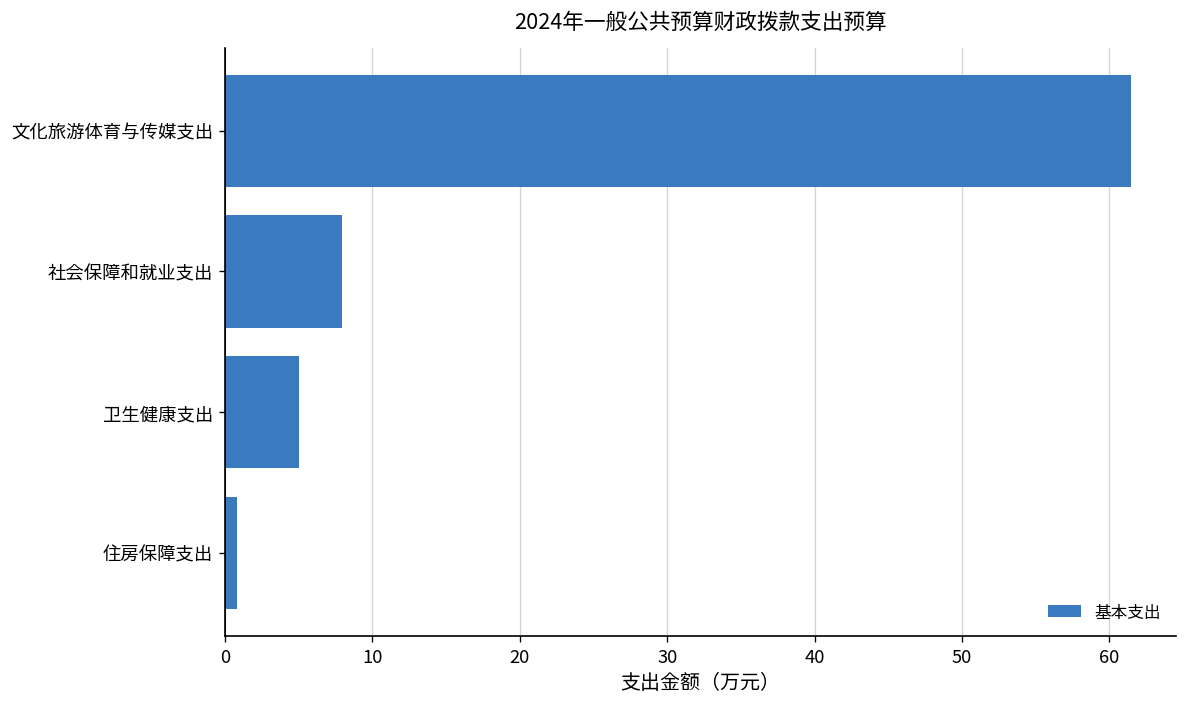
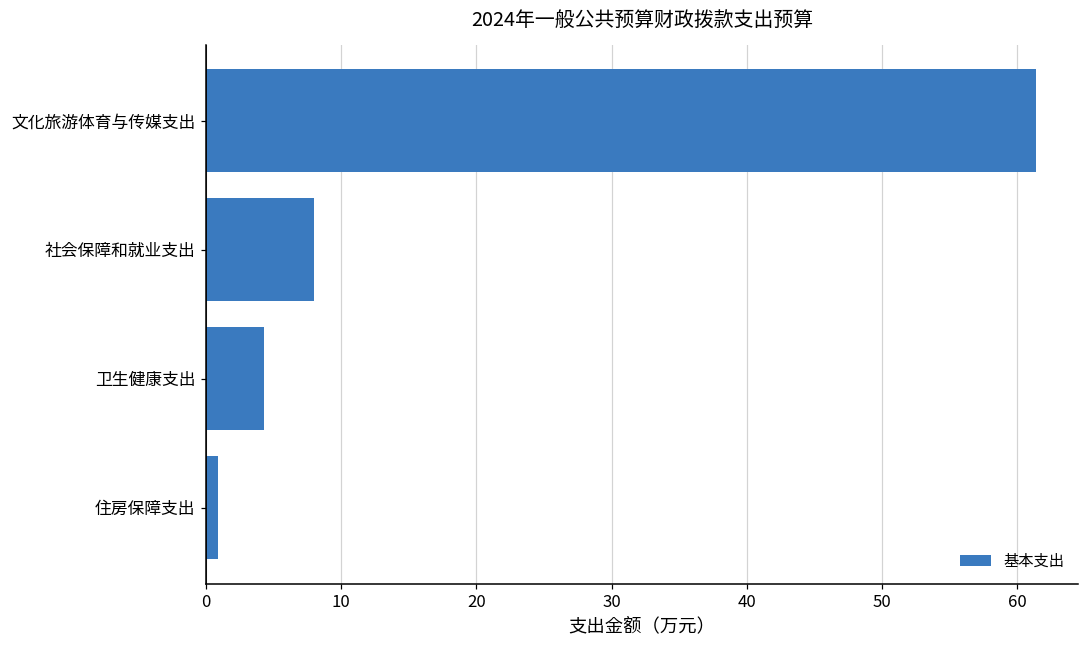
  {
    "文化旅游体育与传媒支出": 61.5,
    "社会保障和就业支出": 8.0,
-   "卫生健康支出": 5.1,
+   "卫生健康支出": 4.3,
    "住房保障支出": 0.9
  }
